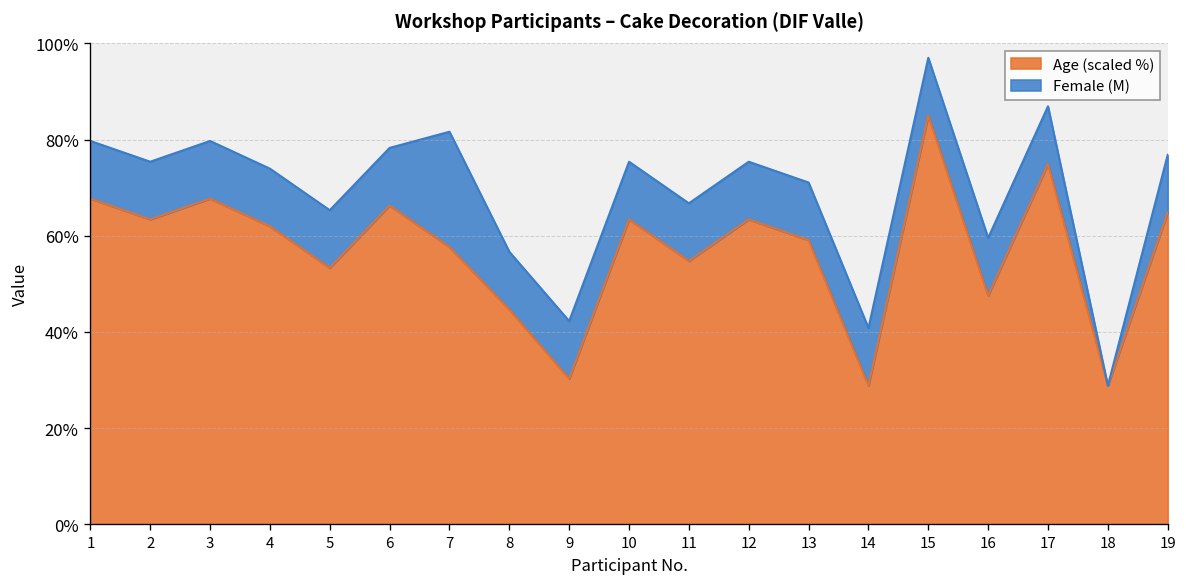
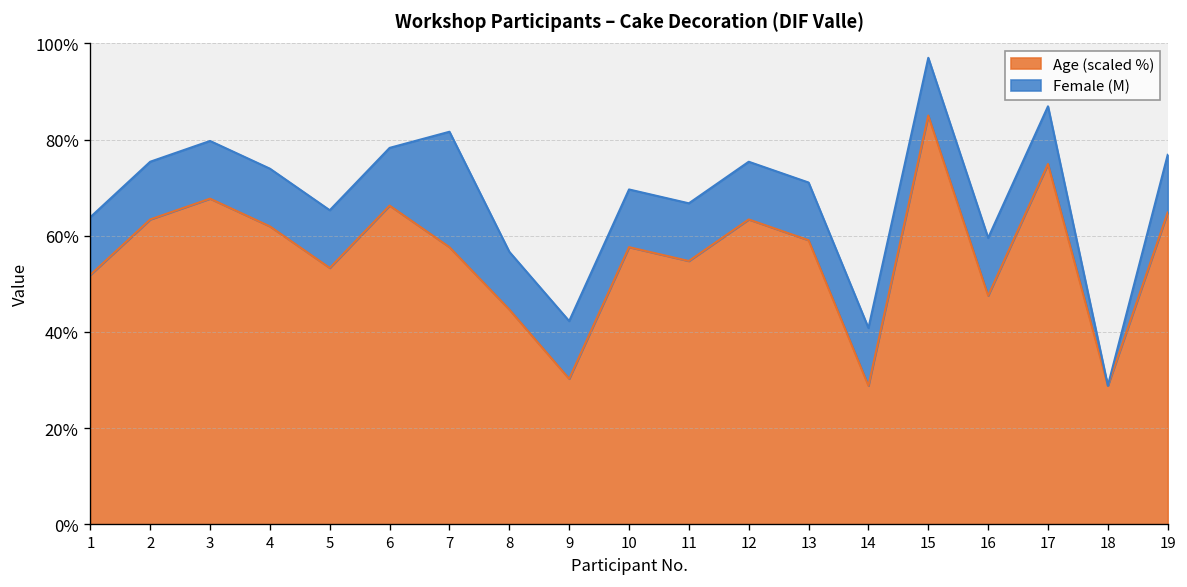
  {
    "Age (scaled %)": {
-     "1": "68%",
+     "1": "52%",
      "2": "63%",
      "3": "68%",
      "4": "62%",
      "5": "53%",
      "6": "66%",
      "7": "58%",
      "8": "45%",
      "9": "30%",
-     "10": "63%",
+     "10": "58%",
      "11": "55%",
      "12": "63%",
      "13": "59%",
      "14": "29%",
      "15": "85%",
      "16": "48%",
      "17": "75%",
      "19": "65%"
    },
    "Female (M)": {
      "1": "12%",
      "2": "12%",
      "3": "12%",
      "4": "12%",
      "5": "12%",
      "6": "12%",
      "7": "24%",
      "8": "12%",
      "9": "12%",
      "10": "12%",
      "11": "12%",
      "12": "12%",
      "13": "12%",
      "14": "12%",
      "15": "12%",
      "16": "12%",
      "17": "12%",
      "19": "12%"
    }
  }
